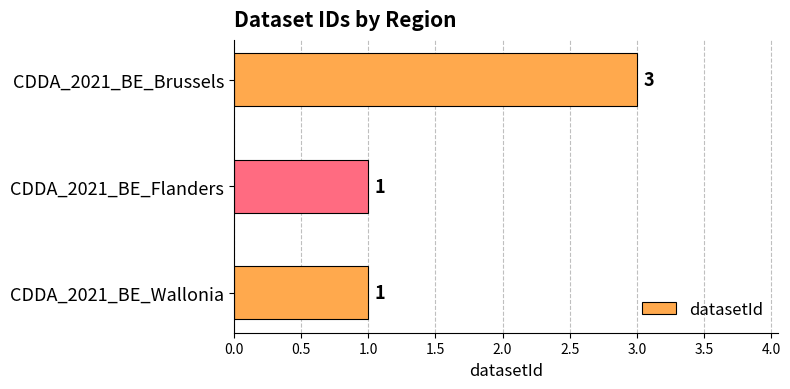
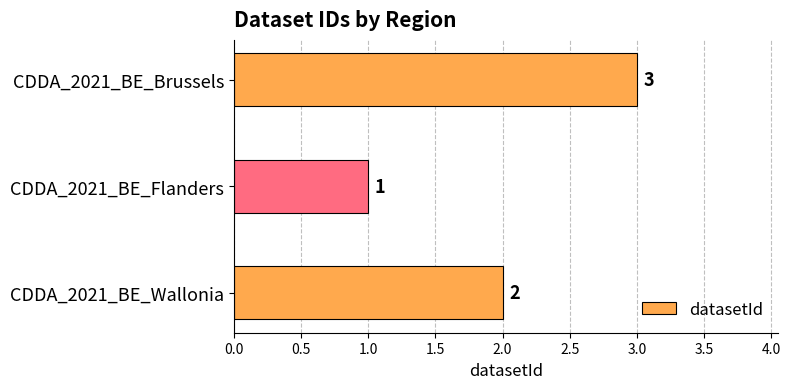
  {
    "CDDA_2021_BE_Brussels": 3,
    "CDDA_2021_BE_Flanders": 1,
-   "CDDA_2021_BE_Wallonia": 1
+   "CDDA_2021_BE_Wallonia": 2
  }
